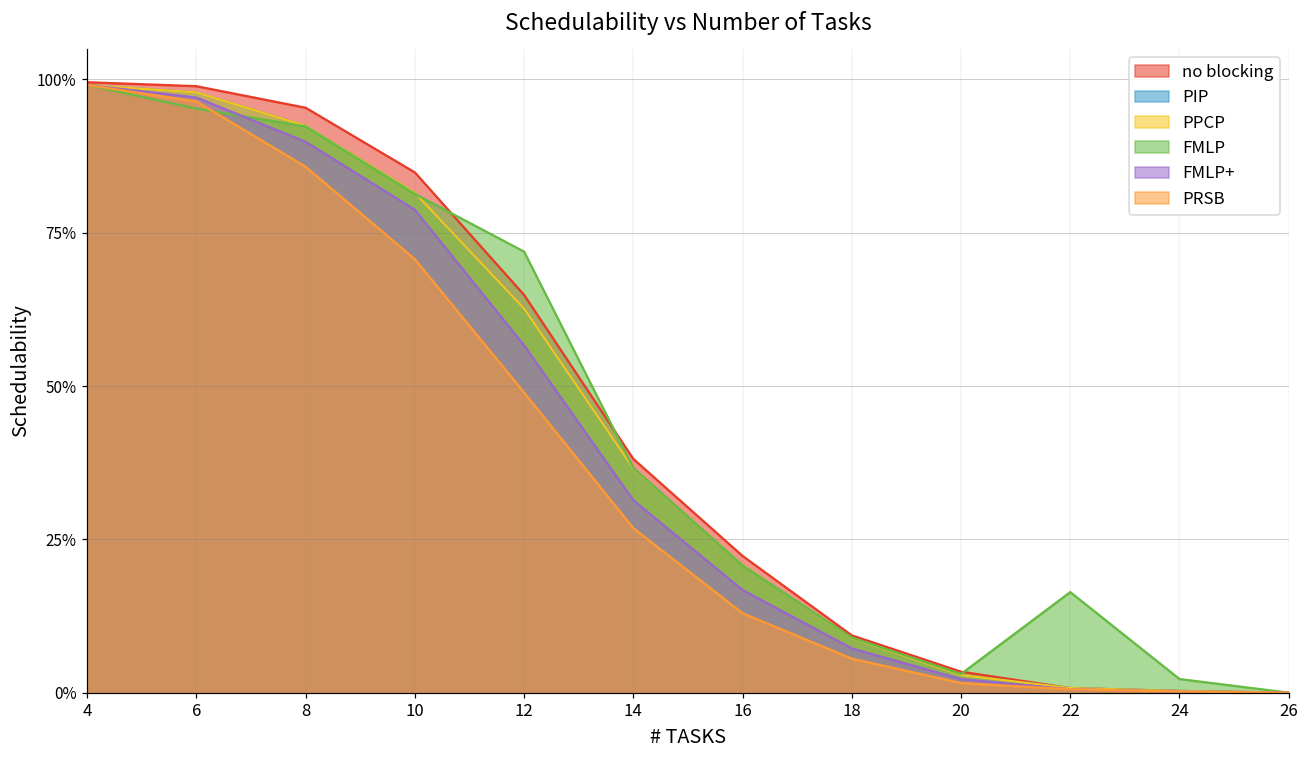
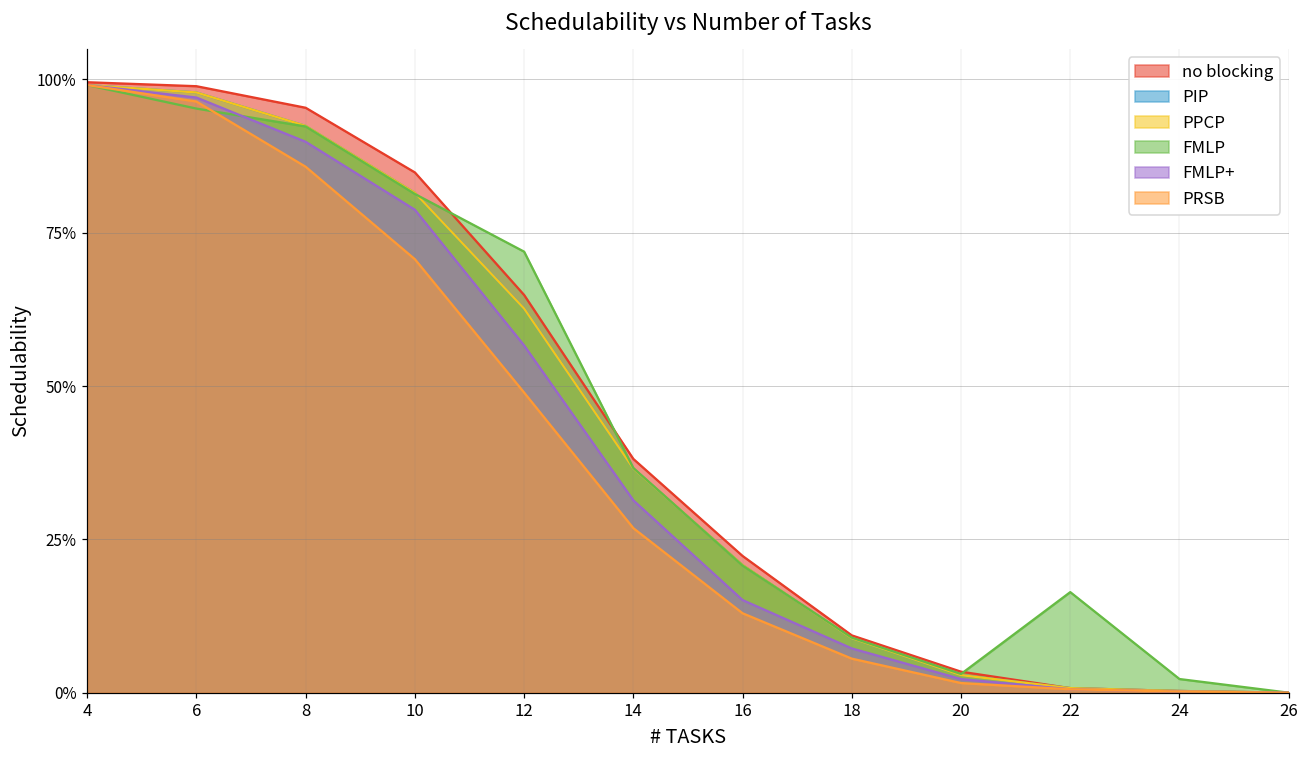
  {
    "no blocking": {
      "6": "99%",
      "8": "95%",
      "10": "85%",
      "12": "65%",
      "14": "38%",
      "16": "22%"
    },
    "FMLP": {
      "6": "95%",
      "12": "72%",
      "22": "16%",
      "24": "2%"
    },
    "FMLP+": {
      "6": "97%",
      "8": "90%",
      "10": "79%",
      "12": "57%",
      "14": "31%",
-     "16": "17%",
+     "16": "15%",
      "18": "7%",
      "20": "2%"
    }
  }
